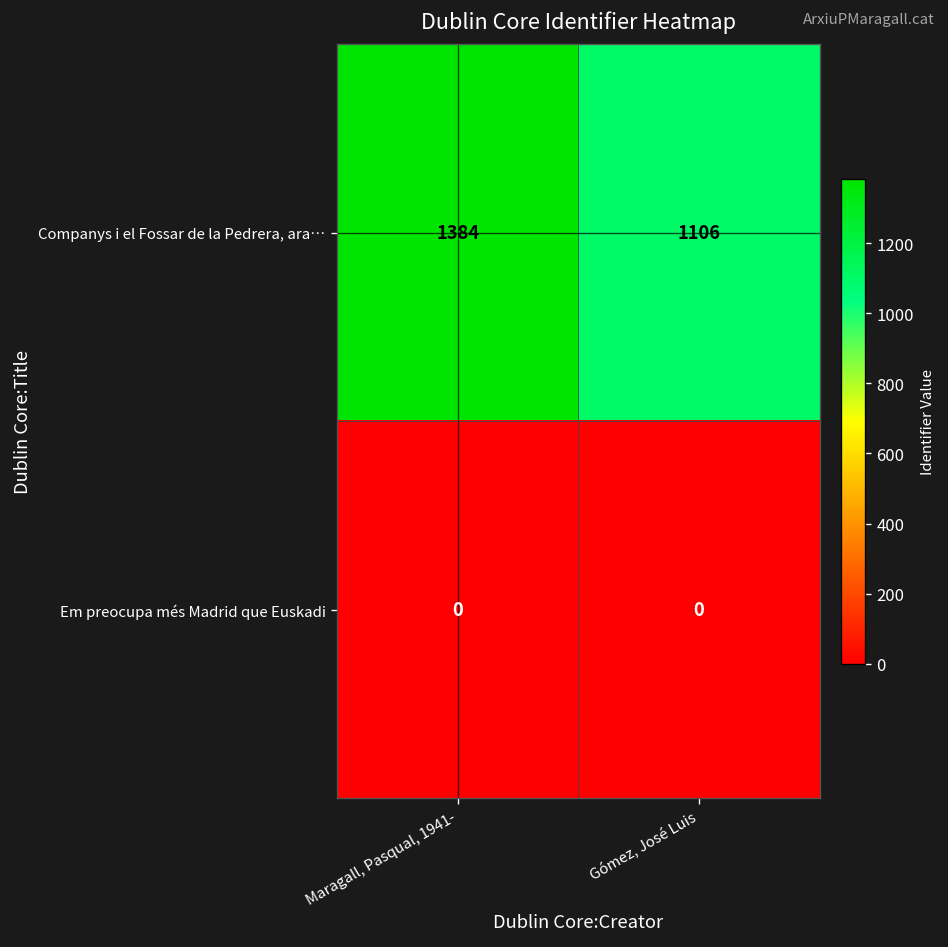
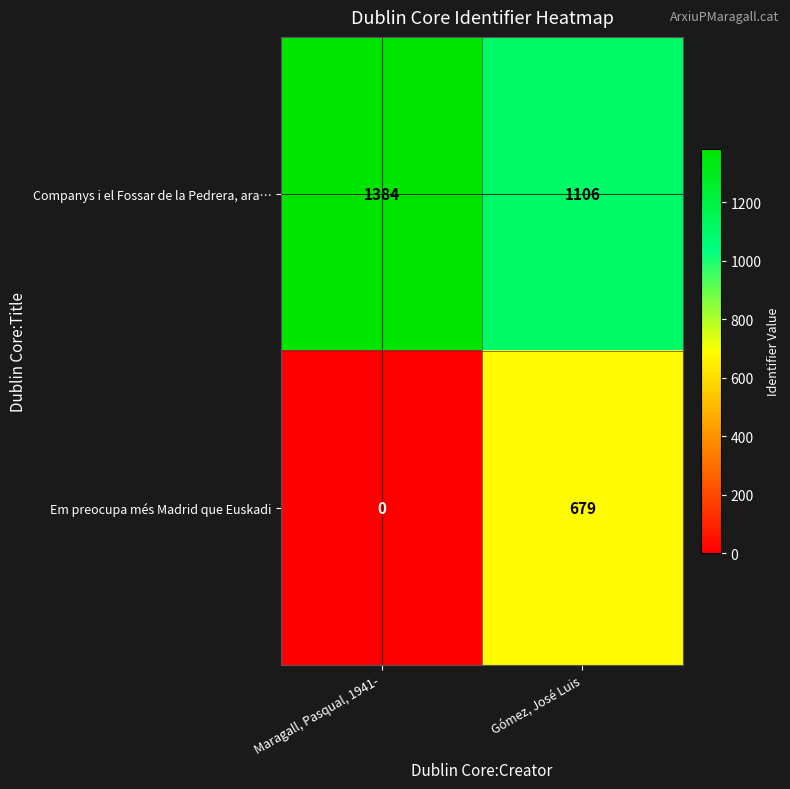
  {
    "Companys i el Fossar de la Pedrera, ara…": {
      "Maragall, Pasqual, 1941-": 1384,
      "Gómez, José Luis": 1106
    },
    "Em preocupa més Madrid que Euskadi": {
      "Maragall, Pasqual, 1941-": 0,
-     "Gómez, José Luis": 0
+     "Gómez, José Luis": 679
    }
  }
